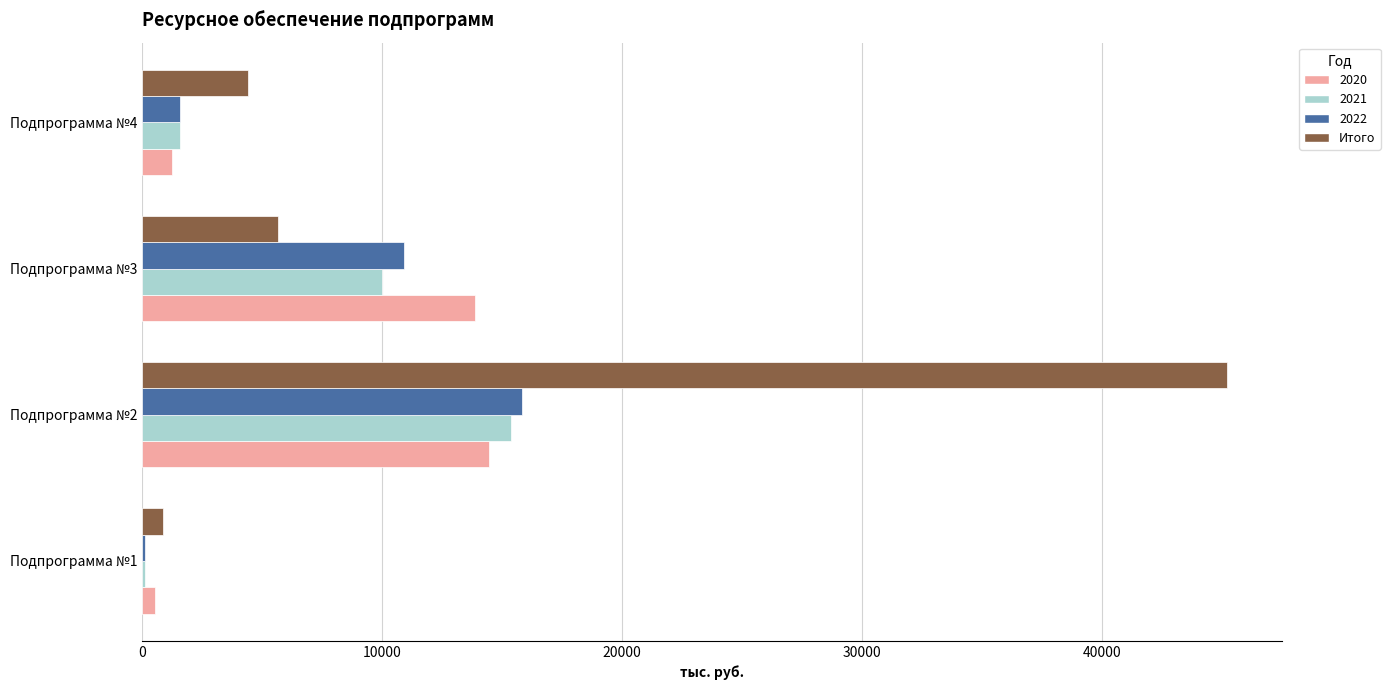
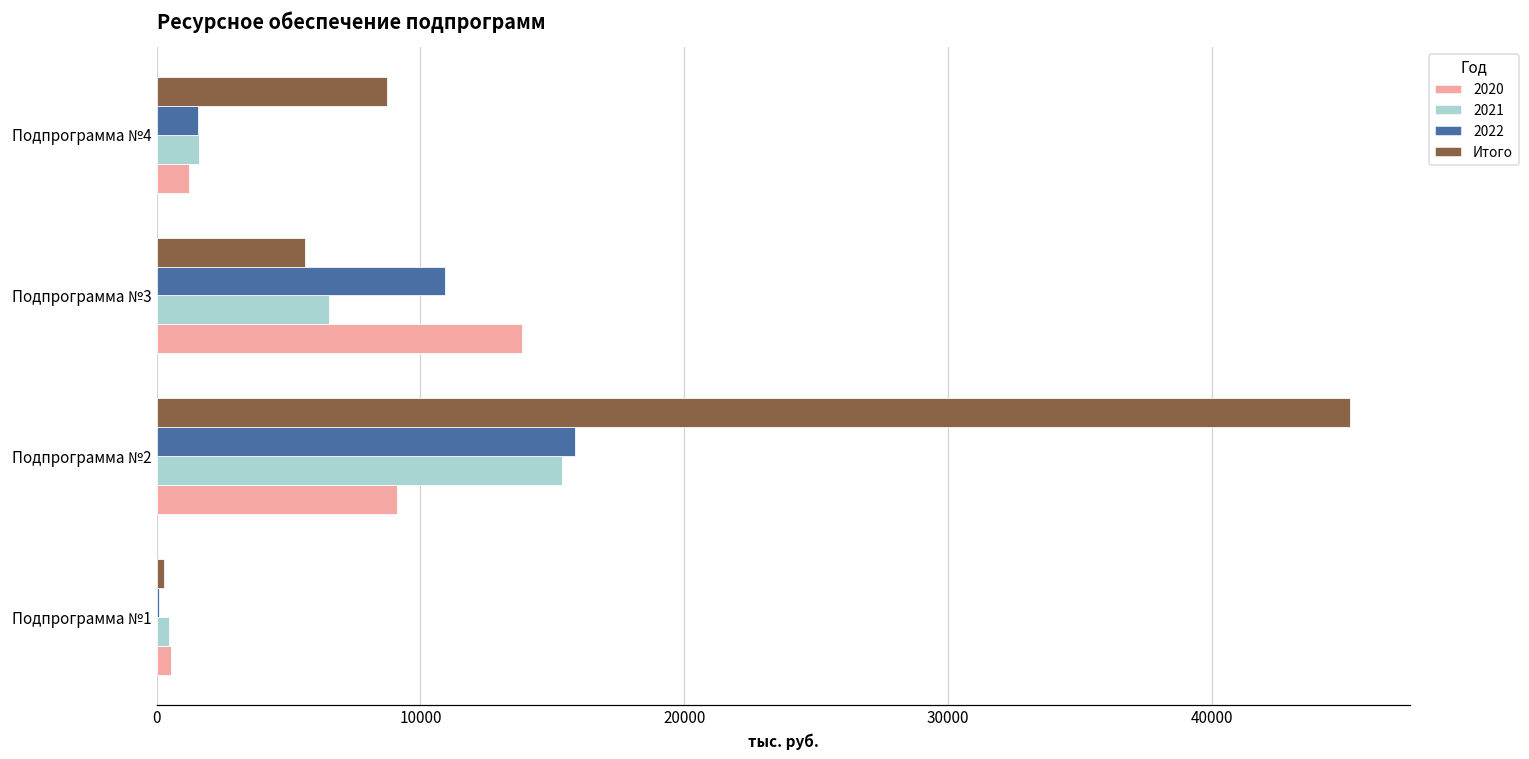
  {
    "2020": {
      "Подпрограмма №4": 1200,
      "Подпрограмма №3": 13900,
-     "Подпрограмма №2": 14500,
+     "Подпрограмма №2": 9100,
      "Подпрограмма №1": 500
    },
    "2021": {
      "Подпрограмма №4": 1600,
-     "Подпрограмма №3": 10000,
+     "Подпрограмма №3": 6500,
      "Подпрограмма №2": 15400,
-     "Подпрограмма №1": 100
+     "Подпрограмма №1": 500
    },
    "2022": {
      "Подпрограмма №4": 1600,
      "Подпрограмма №3": 10900,
      "Подпрограмма №2": 15800
    },
    "Итого": {
-     "Подпрограмма №4": 4400,
+     "Подпрограмма №4": 8700,
      "Подпрограмма №3": 5600,
      "Подпрограмма №2": 45200,
-     "Подпрограмма №1": 900
+     "Подпрограмма №1": 300
    }
  }
